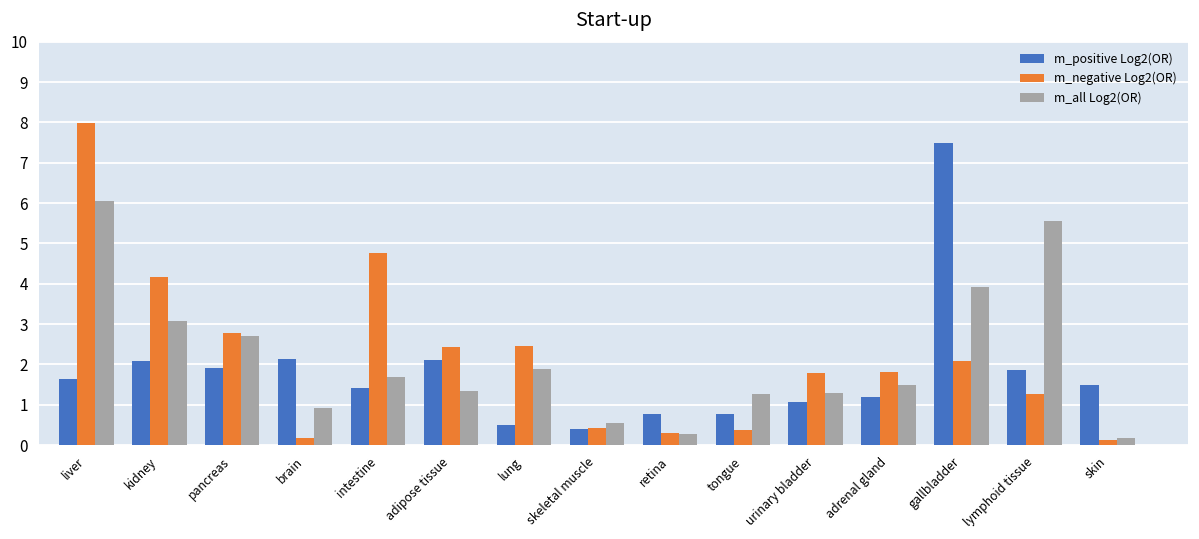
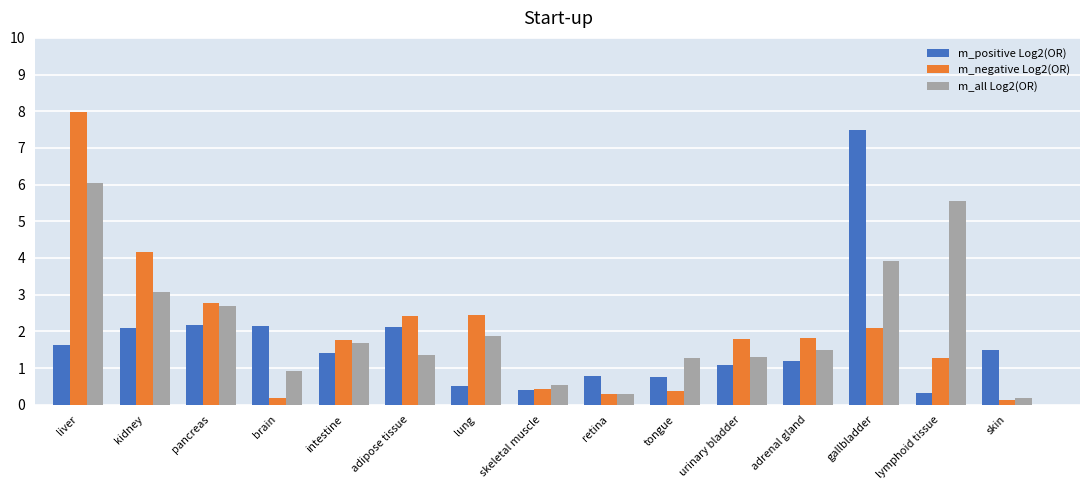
  {
    "m_positive Log2(OR)": {
      "liver": 1.6,
      "kidney": 2.1,
-     "pancreas": 1.9,
+     "pancreas": 2.2,
      "brain": 2.1,
      "intestine": 1.4,
      "adipose tissue": 2.1,
      "lung": 0.5,
      "skeletal muscle": 0.4,
      "retina": 0.8,
      "tongue": 0.8,
      "urinary bladder": 1.1,
      "adrenal gland": 1.2,
      "gallbladder": 7.5,
-     "lymphoid tissue": 1.9,
+     "lymphoid tissue": 0.3,
      "skin": 1.5
    },
    "m_negative Log2(OR)": {
      "liver": 8.0,
      "kidney": 4.2,
      "pancreas": 2.8,
      "brain": 0.2,
-     "intestine": 4.8,
+     "intestine": 1.8,
      "adipose tissue": 2.4,
      "lung": 2.5,
      "skeletal muscle": 0.4,
      "retina": 0.3,
      "tongue": 0.4,
      "urinary bladder": 1.8,
      "adrenal gland": 1.8,
      "gallbladder": 2.1,
      "lymphoid tissue": 1.3,
      "skin": 0.1
    },
    "m_all Log2(OR)": {
      "liver": 6.1,
      "kidney": 3.1,
      "pancreas": 2.7,
      "brain": 0.9,
      "intestine": 1.7,
      "adipose tissue": 1.4,
      "lung": 1.9,
      "skeletal muscle": 0.5,
      "retina": 0.3,
      "tongue": 1.3,
      "urinary bladder": 1.3,
      "adrenal gland": 1.5,
      "gallbladder": 3.9,
      "lymphoid tissue": 5.5,
      "skin": 0.2
    }
  }
